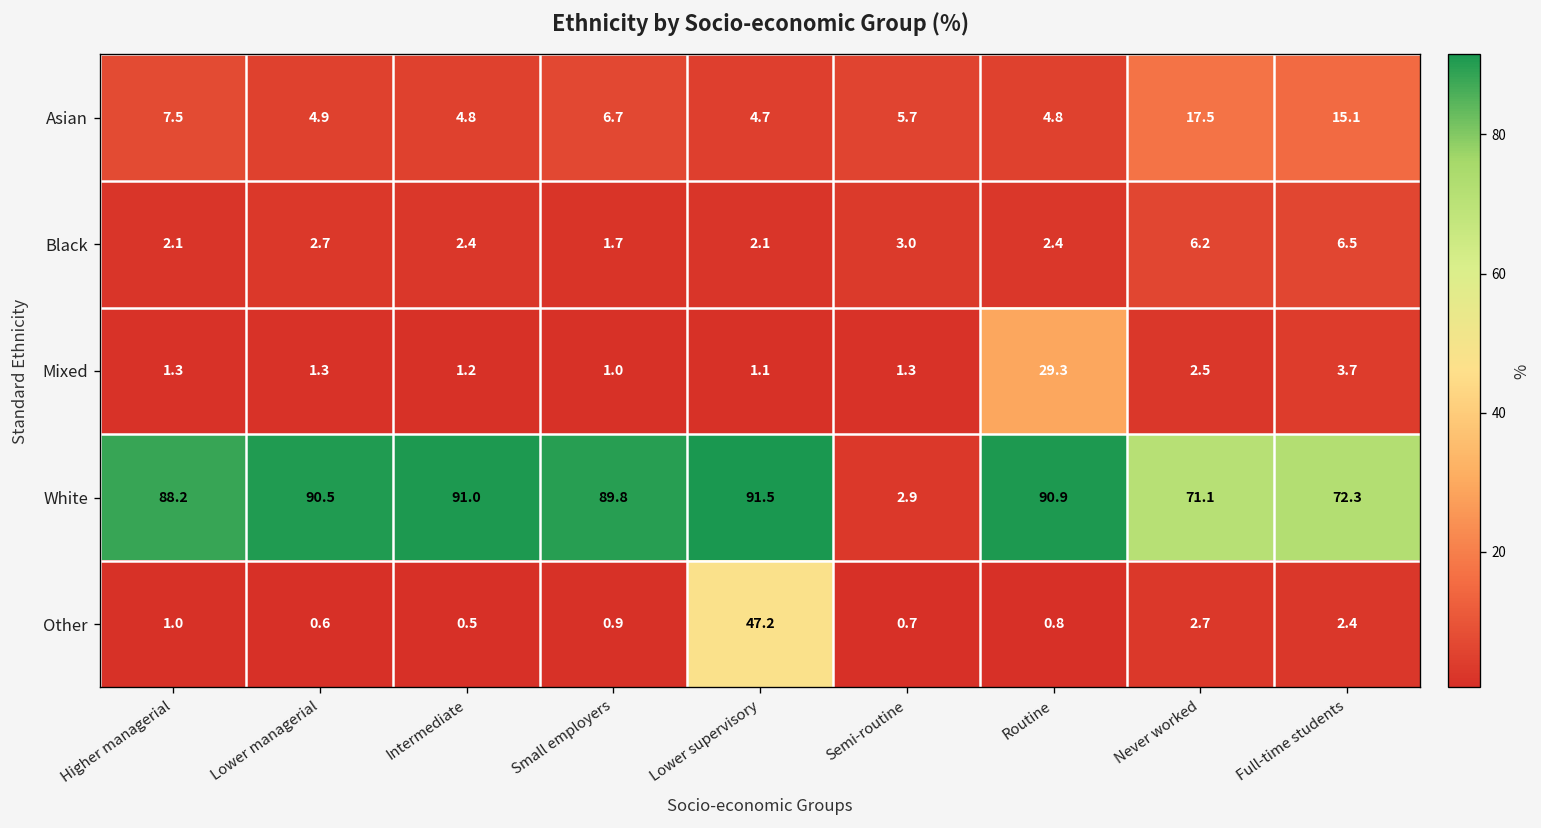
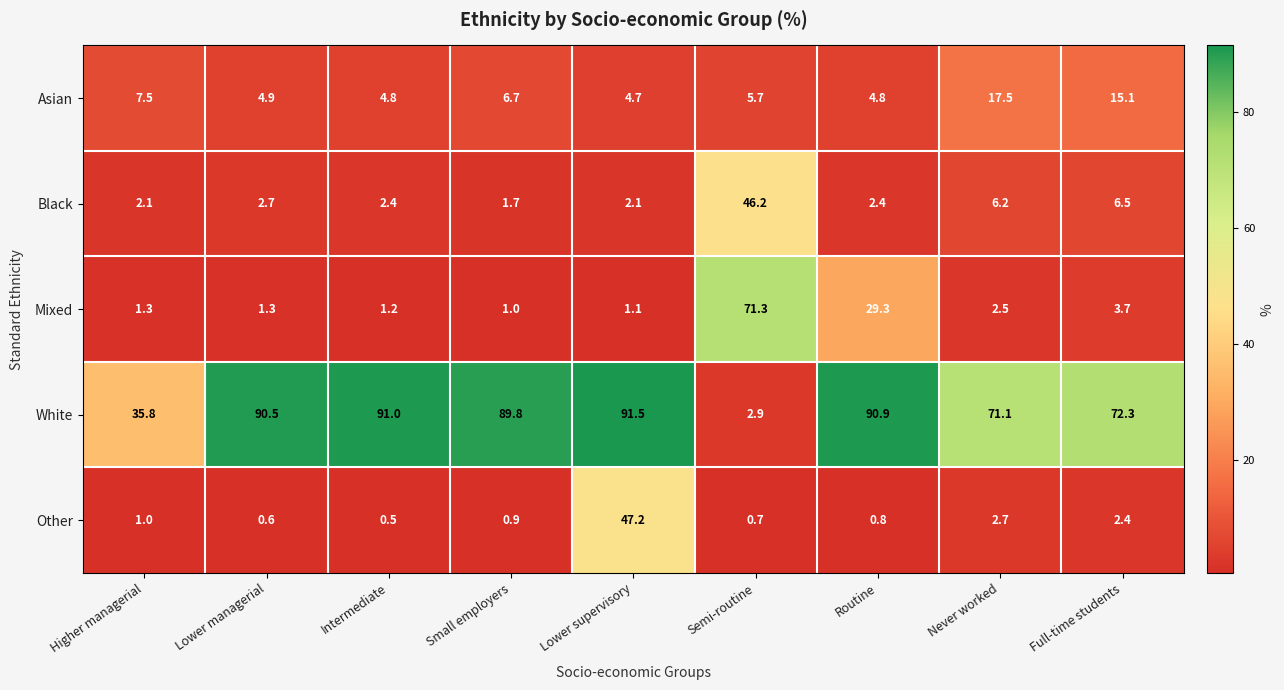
  {
    "Asian": {
      "Higher managerial": 7.5,
      "Lower managerial": 4.9,
      "Intermediate": 4.8,
      "Small employers": 6.7,
      "Lower supervisory": 4.7,
      "Semi-routine": 5.7,
      "Routine": 4.8,
      "Never worked": 17.5,
      "Full-time students": 15.1
    },
    "Black": {
      "Higher managerial": 2.1,
      "Lower managerial": 2.7,
      "Intermediate": 2.4,
      "Small employers": 1.7,
      "Lower supervisory": 2.1,
-     "Semi-routine": 3.0,
+     "Semi-routine": 46.2,
      "Routine": 2.4,
      "Never worked": 6.2,
      "Full-time students": 6.5
    },
    "Mixed": {
      "Higher managerial": 1.3,
      "Lower managerial": 1.3,
      "Intermediate": 1.2,
      "Small employers": 1.0,
      "Lower supervisory": 1.1,
-     "Semi-routine": 1.3,
+     "Semi-routine": 71.3,
      "Routine": 29.3,
      "Never worked": 2.5,
      "Full-time students": 3.7
    },
    "White": {
-     "Higher managerial": 88.2,
+     "Higher managerial": 35.8,
      "Lower managerial": 90.5,
      "Intermediate": 91.0,
      "Small employers": 89.8,
      "Lower supervisory": 91.5,
      "Semi-routine": 2.9,
      "Routine": 90.9,
      "Never worked": 71.1,
      "Full-time students": 72.3
    },
    "Other": {
      "Higher managerial": 1.0,
      "Lower managerial": 0.6,
      "Intermediate": 0.5,
      "Small employers": 0.9,
      "Lower supervisory": 47.2,
      "Semi-routine": 0.7,
      "Routine": 0.8,
      "Never worked": 2.7,
      "Full-time students": 2.4
    }
  }
